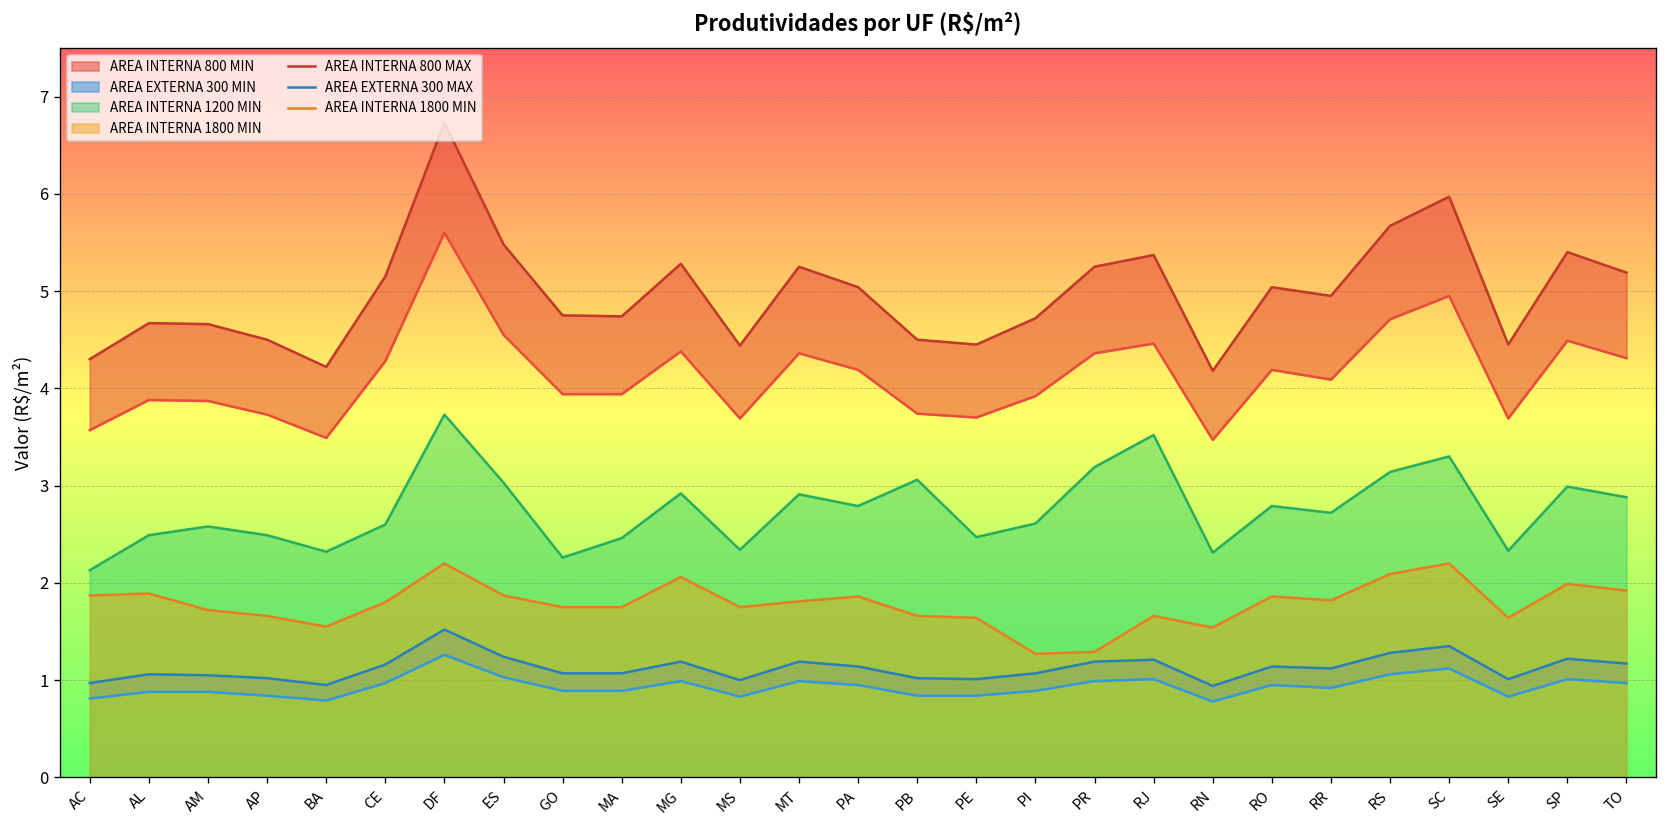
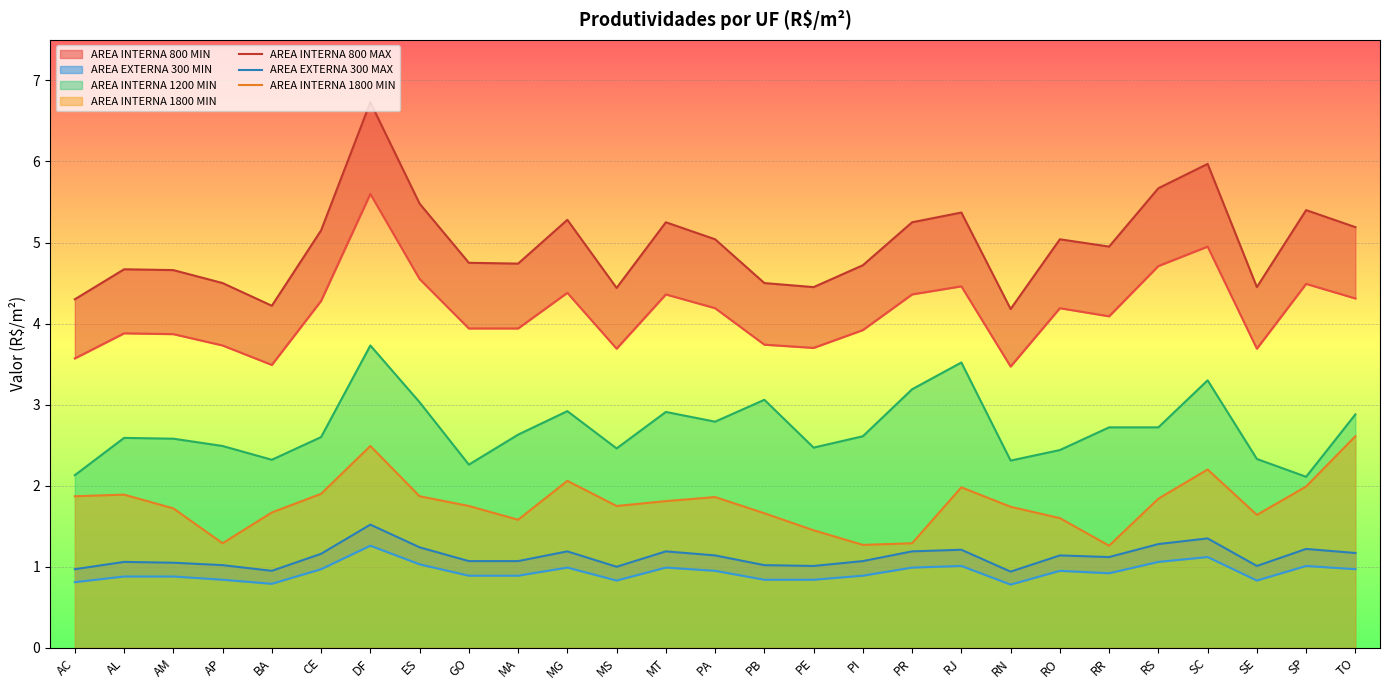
  {
    "AREA INTERNA 1200 MIN": {
      "AC": 2.1,
-     "AL": 2.5,
+     "AL": 2.6,
      "AM": 2.6,
      "AP": 2.5,
      "BA": 2.3,
      "CE": 2.6,
      "DF": 3.7,
      "ES": 3.0,
      "GO": 2.3,
-     "MA": 2.5,
+     "MA": 2.6,
      "MG": 2.9,
-     "MS": 2.3,
+     "MS": 2.5,
      "MT": 2.9,
      "PA": 2.8,
      "PB": 3.1,
      "PE": 2.5,
      "PI": 2.6,
      "PR": 3.2,
      "RJ": 3.5,
      "RN": 2.3,
-     "RO": 2.8,
+     "RO": 2.4,
      "RR": 2.7,
-     "RS": 3.1,
+     "RS": 2.7,
      "SC": 3.3,
      "SE": 2.3,
-     "SP": 3.0,
+     "SP": 2.1,
      "TO": 2.9
    },
    "AREA INTERNA 1800 MIN": {
      "AC": 1.9,
      "AL": 1.9,
      "AM": 1.7,
-     "AP": 1.7,
-     "BA": 1.6,
-     "CE": 1.8,
-     "DF": 2.2,
+     "AP": 1.3,
+     "BA": 1.7,
+     "CE": 1.9,
+     "DF": 2.5,
      "ES": 1.9,
      "GO": 1.8,
-     "MA": 1.8,
+     "MA": 1.6,
      "MG": 2.1,
      "MS": 1.8,
      "MT": 1.8,
      "PA": 1.9,
      "PB": 1.7,
-     "PE": 1.6,
+     "PE": 1.5,
      "PI": 1.3,
      "PR": 1.3,
-     "RJ": 1.7,
-     "RN": 1.5,
-     "RO": 1.9,
-     "RR": 1.8,
-     "RS": 2.1,
+     "RJ": 2.0,
+     "RN": 1.7,
+     "RO": 1.6,
+     "RR": 1.3,
+     "RS": 1.8,
      "SC": 2.2,
      "SE": 1.6,
      "SP": 2.0,
-     "TO": 1.9
+     "TO": 2.6
    }
  }
